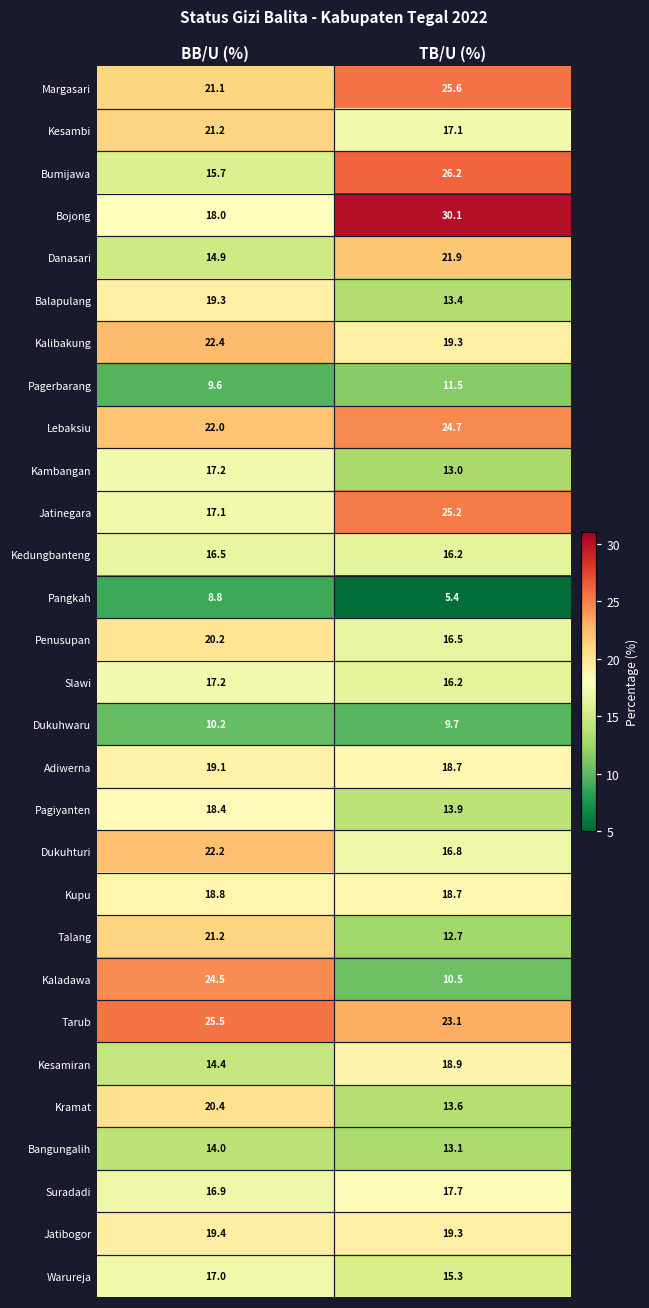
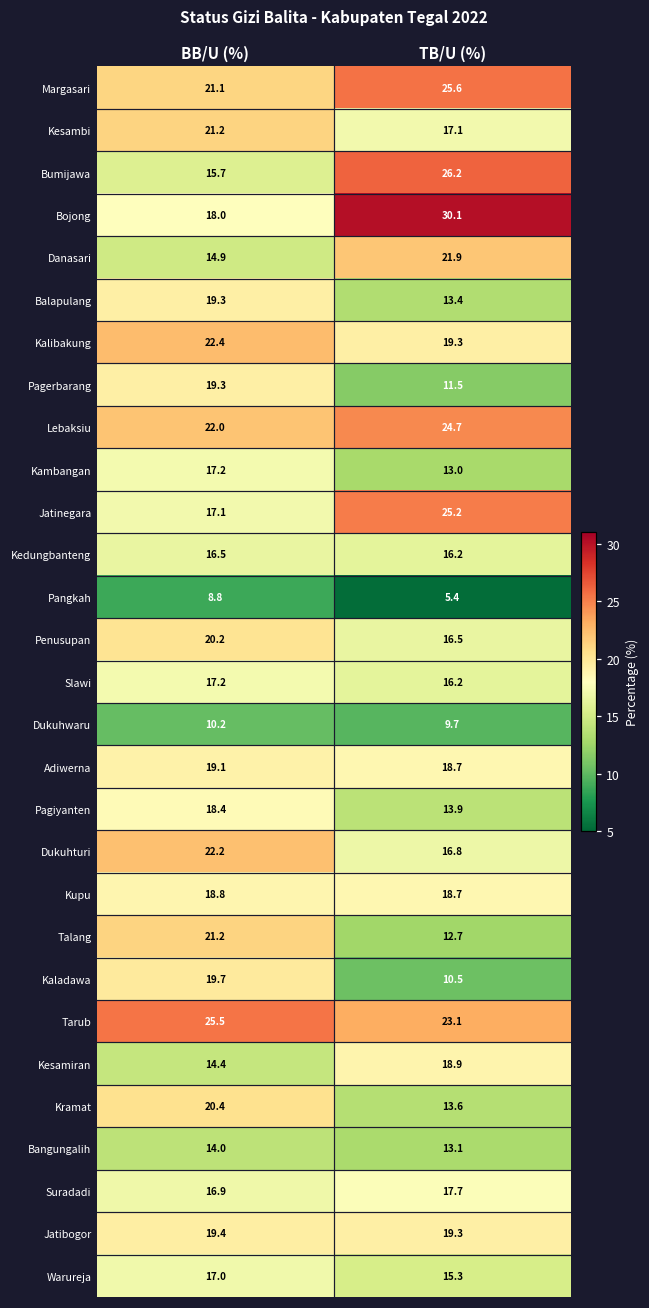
  {
    "Margasari": {
      "BB/U (%)": 21.1,
      "TB/U (%)": 25.6
    },
    "Kesambi": {
      "BB/U (%)": 21.2,
      "TB/U (%)": 17.1
    },
    "Bumijawa": {
      "BB/U (%)": 15.7,
      "TB/U (%)": 26.2
    },
    "Bojong": {
      "BB/U (%)": 18.0,
      "TB/U (%)": 30.1
    },
    "Danasari": {
      "BB/U (%)": 14.9,
      "TB/U (%)": 21.9
    },
    "Balapulang": {
      "BB/U (%)": 19.3,
      "TB/U (%)": 13.4
    },
    "Kalibakung": {
      "BB/U (%)": 22.4,
      "TB/U (%)": 19.3
    },
    "Pagerbarang": {
-     "BB/U (%)": 9.6,
+     "BB/U (%)": 19.3,
      "TB/U (%)": 11.5
    },
    "Lebaksiu": {
      "BB/U (%)": 22.0,
      "TB/U (%)": 24.7
    },
    "Kambangan": {
      "BB/U (%)": 17.2,
      "TB/U (%)": 13.0
    },
    "Jatinegara": {
      "BB/U (%)": 17.1,
      "TB/U (%)": 25.2
    },
    "Kedungbanteng": {
      "BB/U (%)": 16.5,
      "TB/U (%)": 16.2
    },
    "Pangkah": {
      "BB/U (%)": 8.8,
      "TB/U (%)": 5.4
    },
    "Penusupan": {
      "BB/U (%)": 20.2,
      "TB/U (%)": 16.5
    },
    "Slawi": {
      "BB/U (%)": 17.2,
      "TB/U (%)": 16.2
    },
    "Dukuhwaru": {
      "BB/U (%)": 10.2,
      "TB/U (%)": 9.7
    },
    "Adiwerna": {
      "BB/U (%)": 19.1,
      "TB/U (%)": 18.7
    },
    "Pagiyanten": {
      "BB/U (%)": 18.4,
      "TB/U (%)": 13.9
    },
    "Dukuhturi": {
      "BB/U (%)": 22.2,
      "TB/U (%)": 16.8
    },
    "Kupu": {
      "BB/U (%)": 18.8,
      "TB/U (%)": 18.7
    },
    "Talang": {
      "BB/U (%)": 21.2,
      "TB/U (%)": 12.7
    },
    "Kaladawa": {
-     "BB/U (%)": 24.5,
+     "BB/U (%)": 19.7,
      "TB/U (%)": 10.5
    },
    "Tarub": {
      "BB/U (%)": 25.5,
      "TB/U (%)": 23.1
    },
    "Kesamiran": {
      "BB/U (%)": 14.4,
      "TB/U (%)": 18.9
    },
    "Kramat": {
      "BB/U (%)": 20.4,
      "TB/U (%)": 13.6
    },
    "Bangungalih": {
      "BB/U (%)": 14.0,
      "TB/U (%)": 13.1
    },
    "Suradadi": {
      "BB/U (%)": 16.9,
      "TB/U (%)": 17.7
    },
    "Jatibogor": {
      "BB/U (%)": 19.4,
      "TB/U (%)": 19.3
    },
    "Warureja": {
      "BB/U (%)": 17.0,
      "TB/U (%)": 15.3
    }
  }
